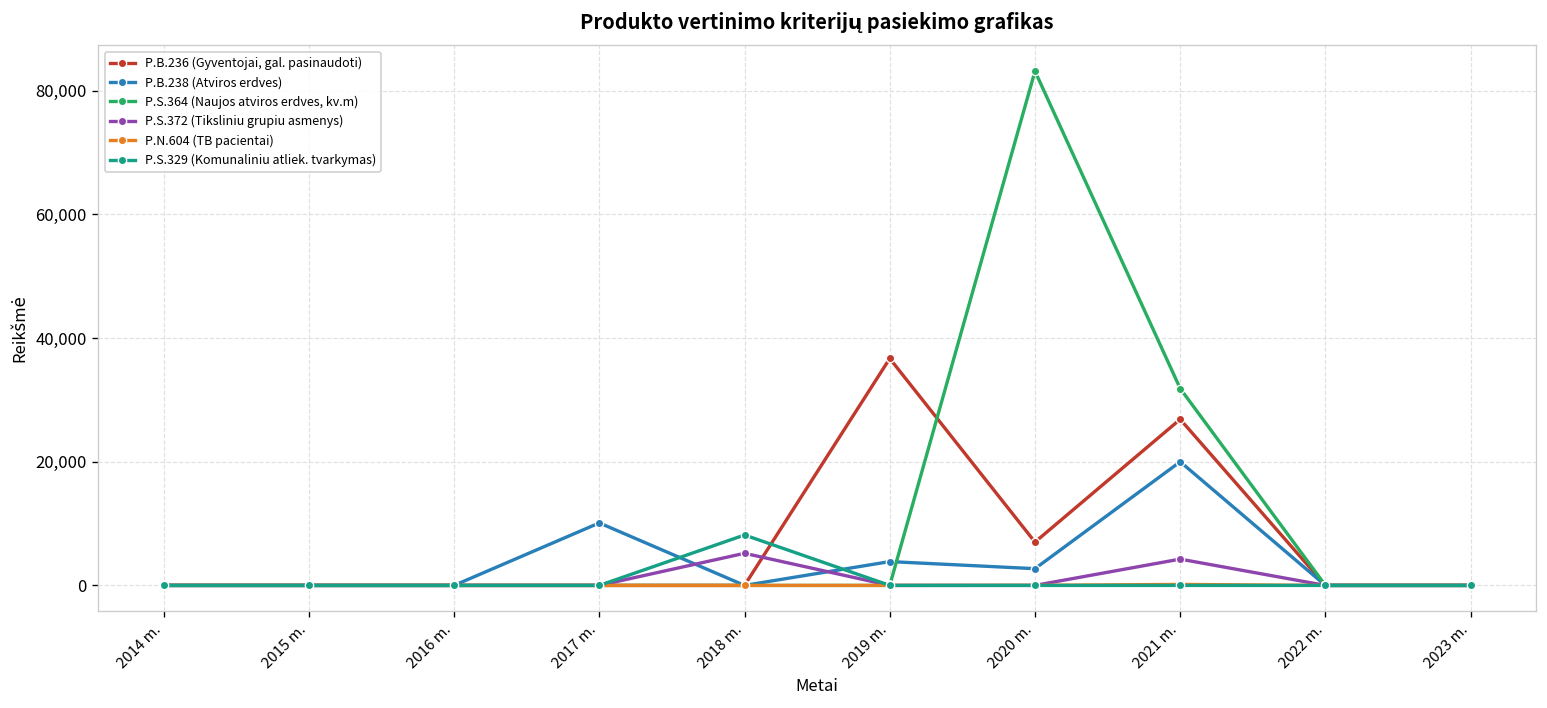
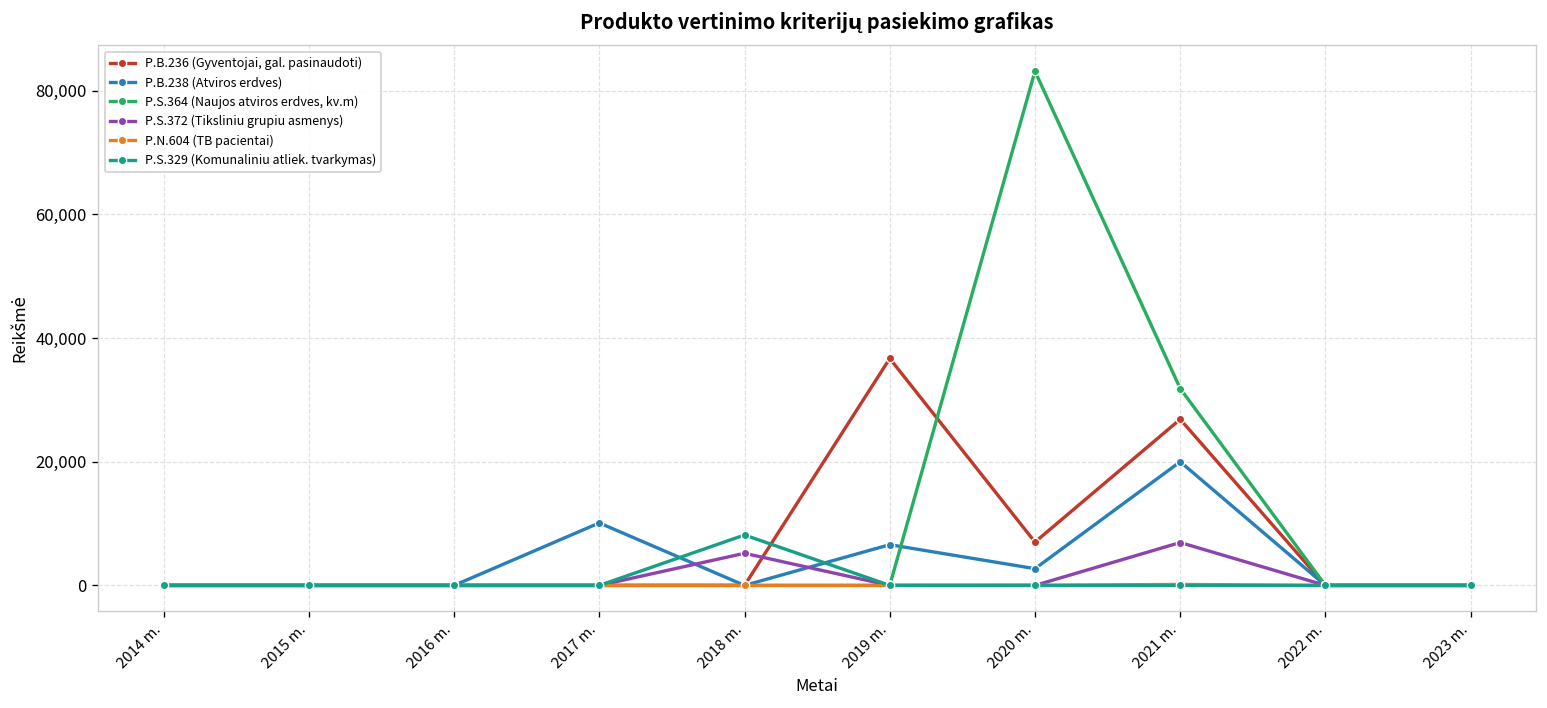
  {
    "P.B.236 (Gyventojai, gal. pasinaudoti)": {
      "2019 m.": "37,000",
      "2020 m.": "7,000",
      "2021 m.": "27,000"
    },
    "P.B.238 (Atviros erdves)": {
      "2017 m.": "10,000",
-     "2019 m.": "4,000",
+     "2019 m.": "7,000",
      "2020 m.": "3,000",
      "2021 m.": "20,000"
    },
    "P.S.372 (Tiksliniu grupiu asmenys)": {
      "2018 m.": "5,000",
-     "2021 m.": "4,000"
+     "2021 m.": "7,000"
    }
  }
